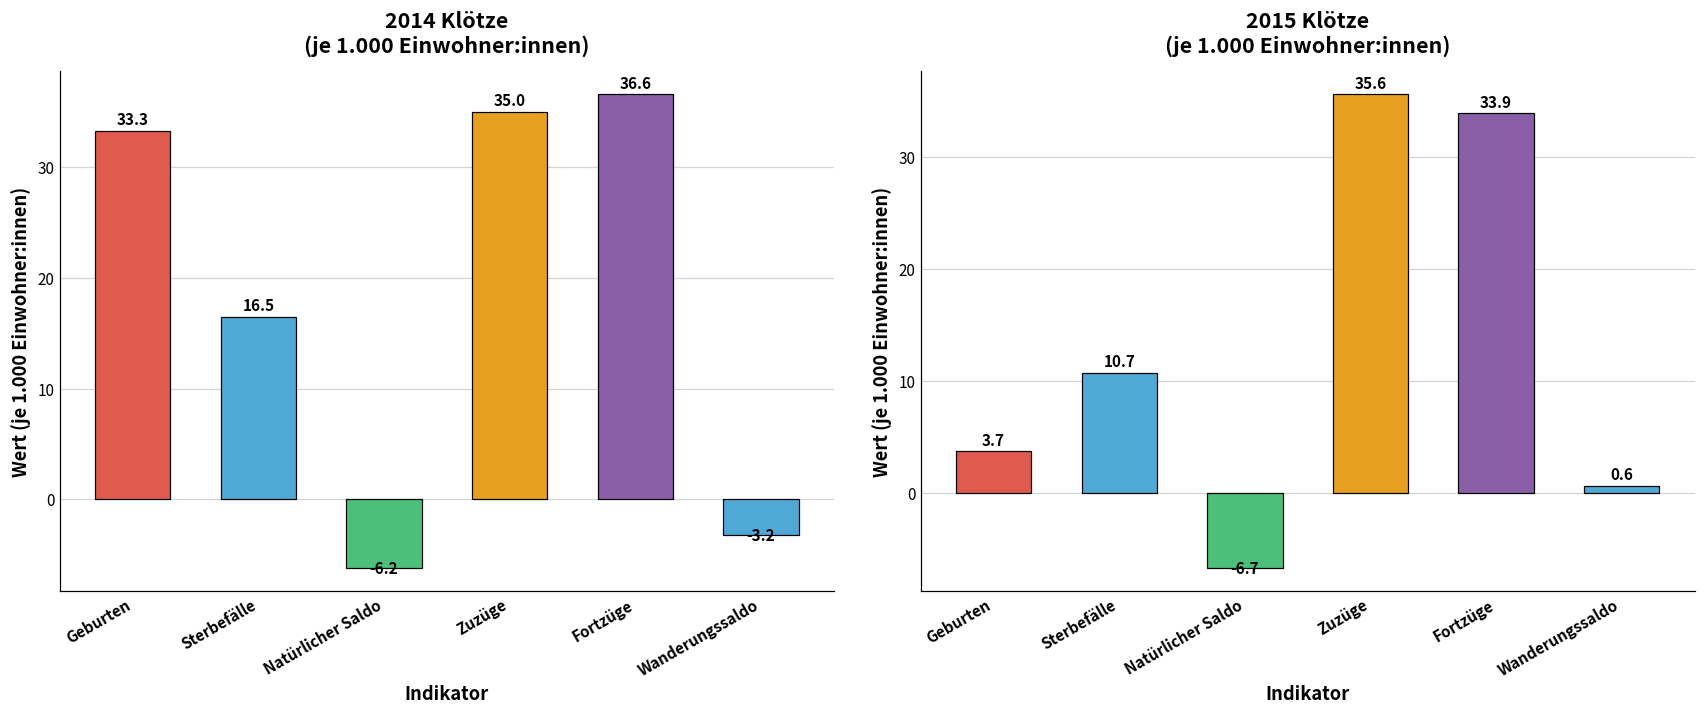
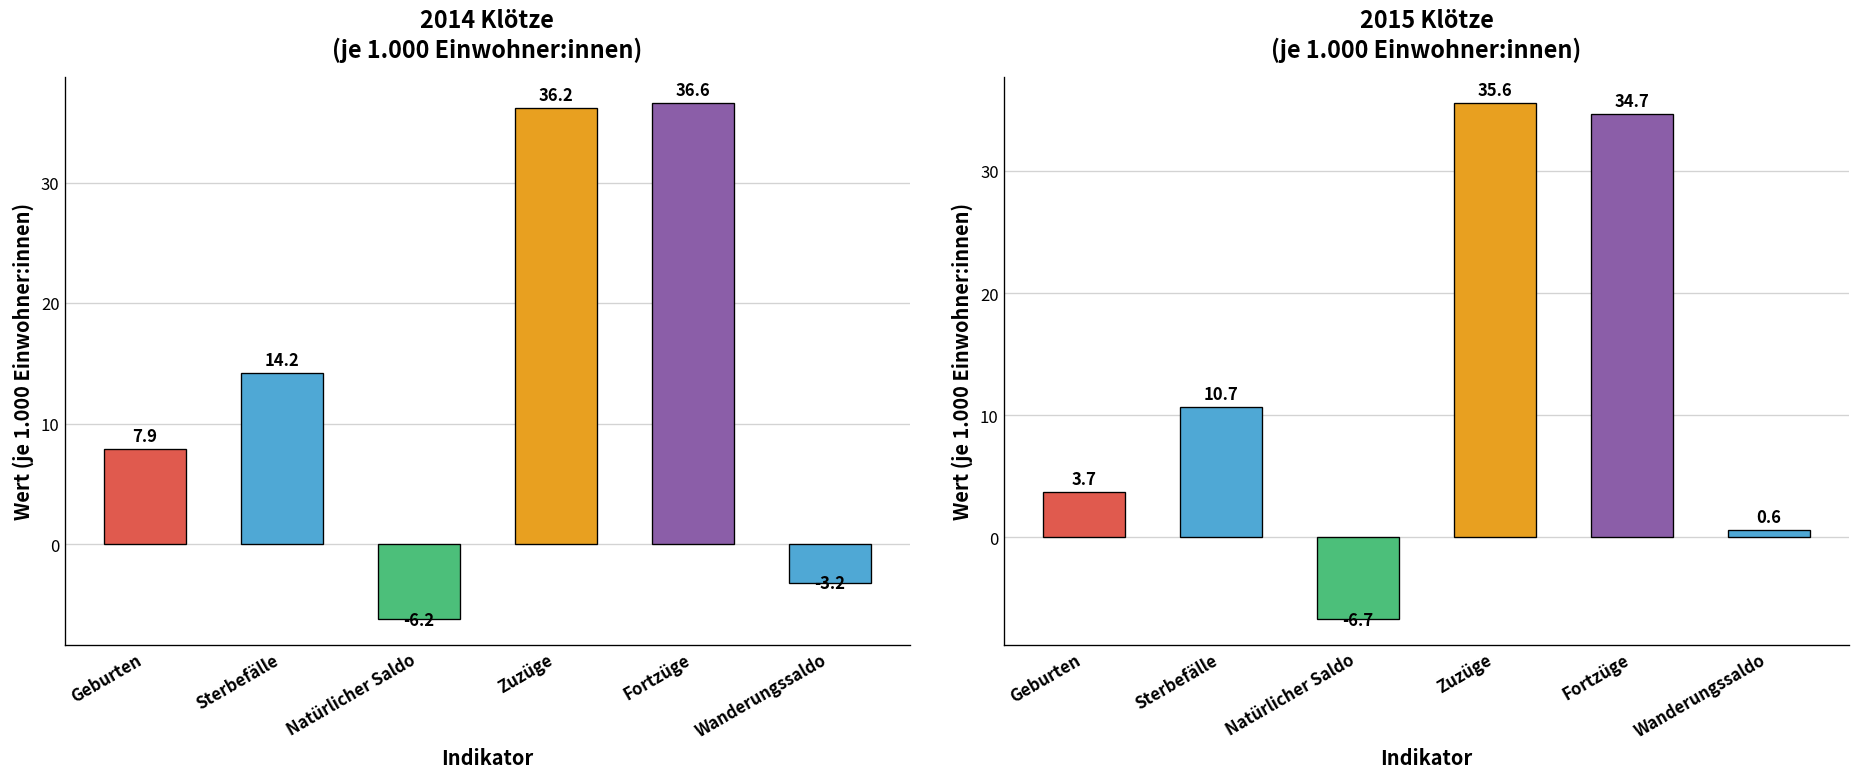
  {
    "2014 Klötze (je 1.000 Einwohner:innen)": {
-     "Geburten": 33.3,
-     "Sterbefälle": 16.5,
+     "Geburten": 7.9,
+     "Sterbefälle": 14.2,
      "Natürlicher Saldo": -6.2,
-     "Zuzüge": 35.0,
+     "Zuzüge": 36.2,
      "Fortzüge": 36.6,
      "Wanderungssaldo": -3.2
    },
    "2015 Klötze (je 1.000 Einwohner:innen)": {
      "Geburten": 3.7,
      "Sterbefälle": 10.7,
      "Natürlicher Saldo": -6.7,
      "Zuzüge": 35.6,
-     "Fortzüge": 33.9,
+     "Fortzüge": 34.7,
      "Wanderungssaldo": 0.6
    }
  }
